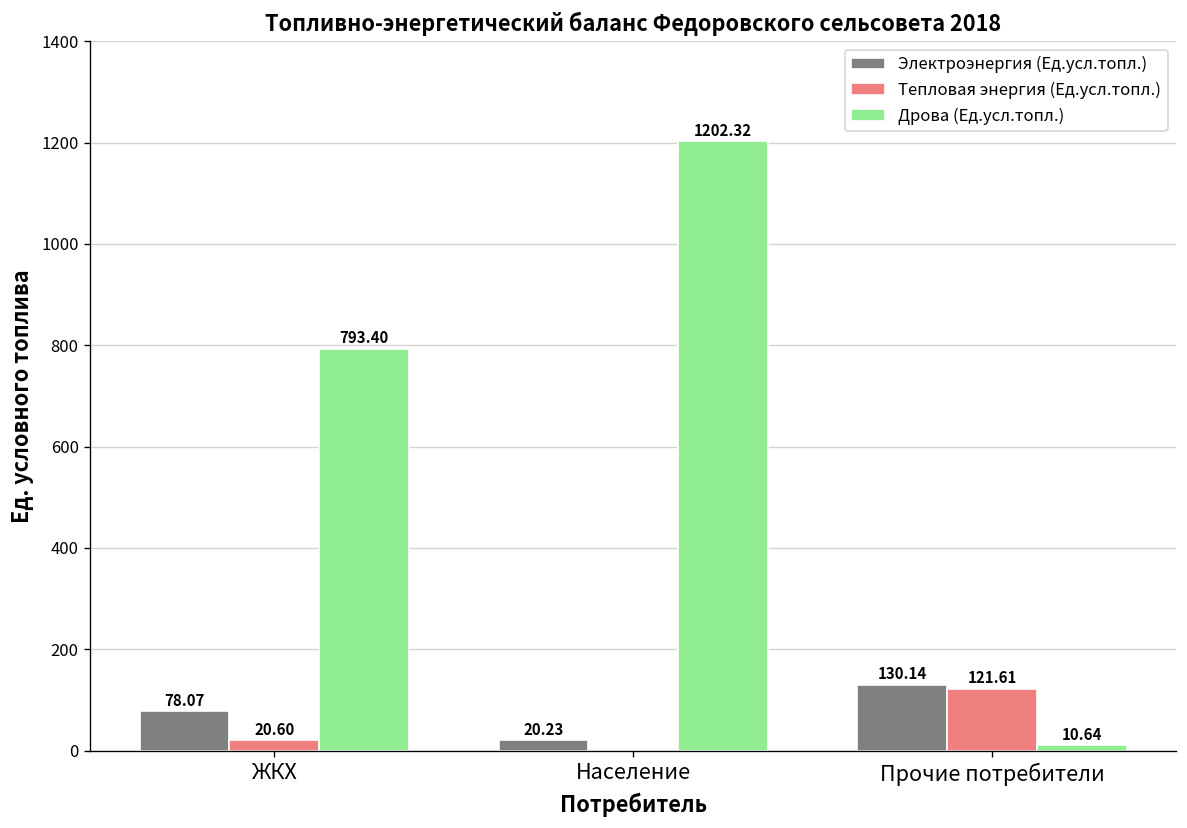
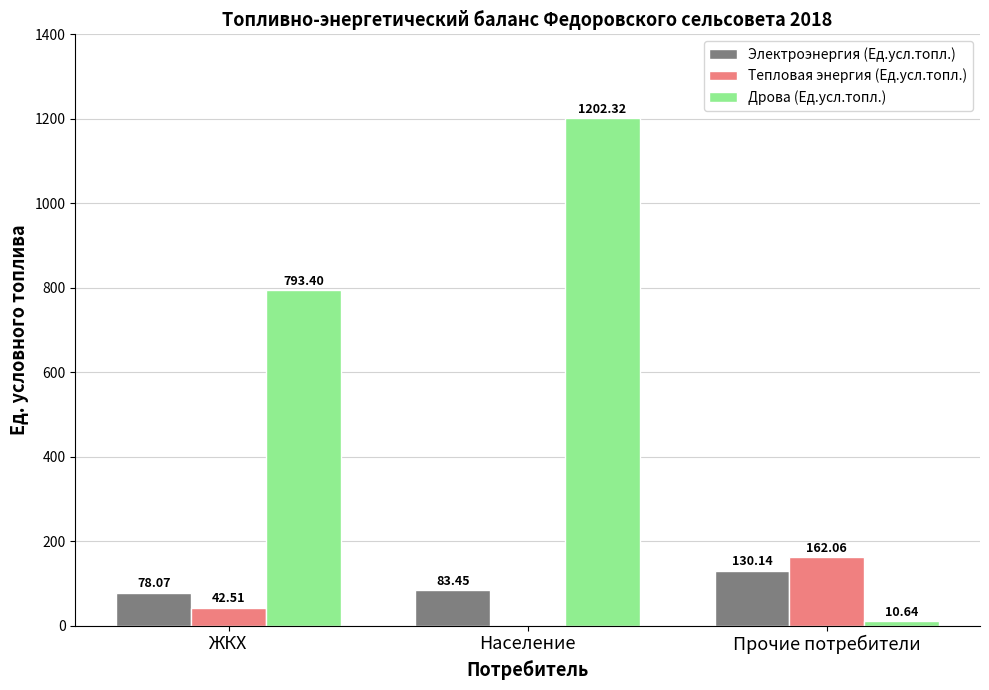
  {
    "Электроэнергия (Ед.усл.топл.)": {
      "ЖКХ": 78.07,
-     "Население": 20.23,
+     "Население": 83.45,
      "Прочие потребители": 130.14
    },
    "Тепловая энергия (Ед.усл.топл.)": {
-     "ЖКХ": 20.60,
-     "Прочие потребители": 121.61
+     "ЖКХ": 42.51,
+     "Прочие потребители": 162.06
    },
    "Дрова (Ед.усл.топл.)": {
      "ЖКХ": 793.40,
      "Население": 1202.32,
      "Прочие потребители": 10.64
    }
  }
